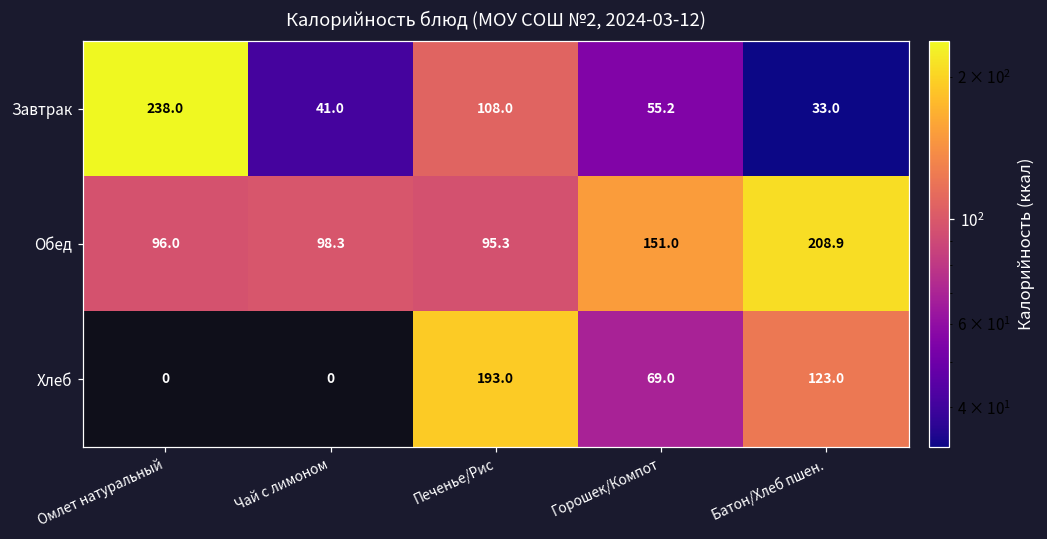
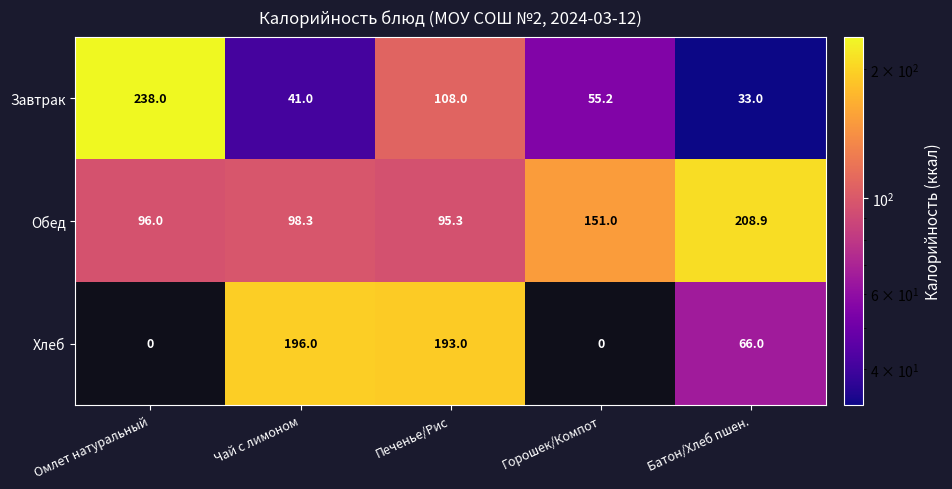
  {
    "Завтрак": {
      "Омлет натуральный": 238.0,
      "Чай с лимоном": 41.0,
      "Печенье/Рис": 108.0,
      "Горошек/Компот": 55.2,
      "Батон/Хлеб пшен.": 33.0
    },
    "Обед": {
      "Омлет натуральный": 96.0,
      "Чай с лимоном": 98.3,
      "Печенье/Рис": 95.3,
      "Горошек/Компот": 151.0,
      "Батон/Хлеб пшен.": 208.9
    },
    "Хлеб": {
      "Омлет натуральный": 0,
-     "Чай с лимоном": 0,
+     "Чай с лимоном": 196.0,
      "Печенье/Рис": 193.0,
-     "Горошек/Компот": 69.0,
-     "Батон/Хлеб пшен.": 123.0
+     "Горошек/Компот": 0,
+     "Батон/Хлеб пшен.": 66.0
    }
  }
